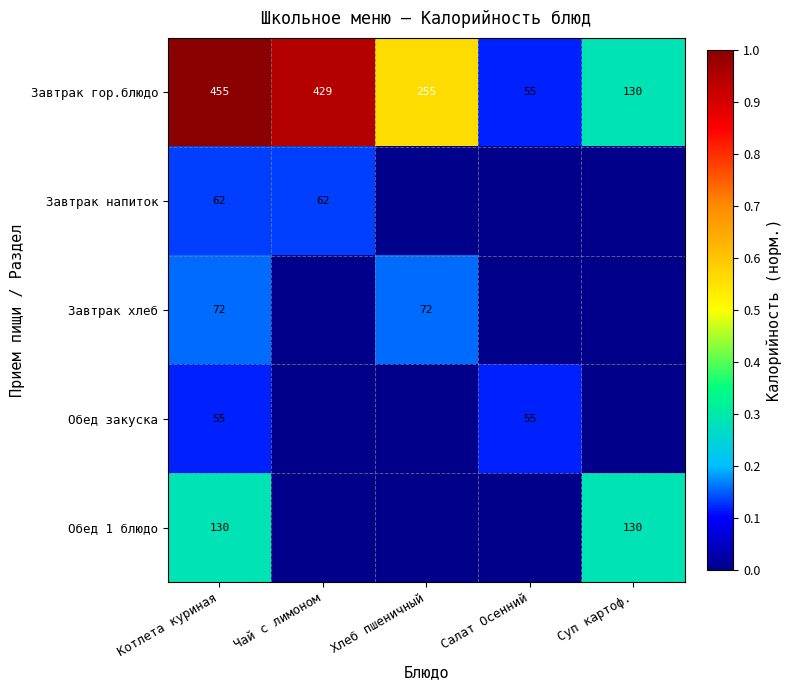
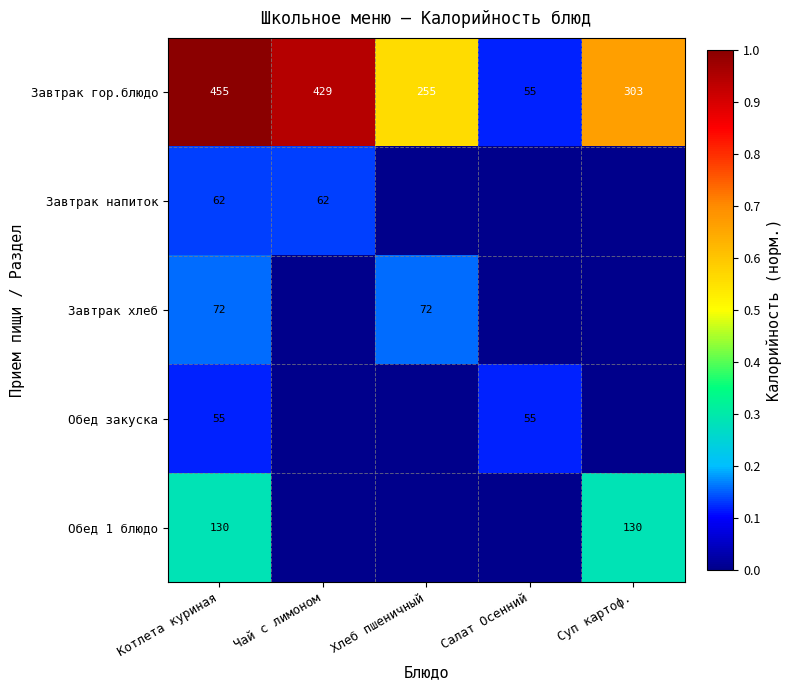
  {
    "Завтрак гор.блюдо": {
      "Котлета куриная": 455,
      "Чай с лимоном": 429,
      "Хлеб пшеничный": 255,
      "Салат Осенний": 55,
-     "Суп картоф.": 130
+     "Суп картоф.": 303
    },
    "Завтрак напиток": {
      "Котлета куриная": 62,
      "Чай с лимоном": 62
    },
    "Завтрак хлеб": {
      "Котлета куриная": 72,
      "Хлеб пшеничный": 72
    },
    "Обед закуска": {
      "Котлета куриная": 55,
      "Салат Осенний": 55
    },
    "Обед 1 блюдо": {
      "Котлета куриная": 130,
      "Суп картоф.": 130
    }
  }
